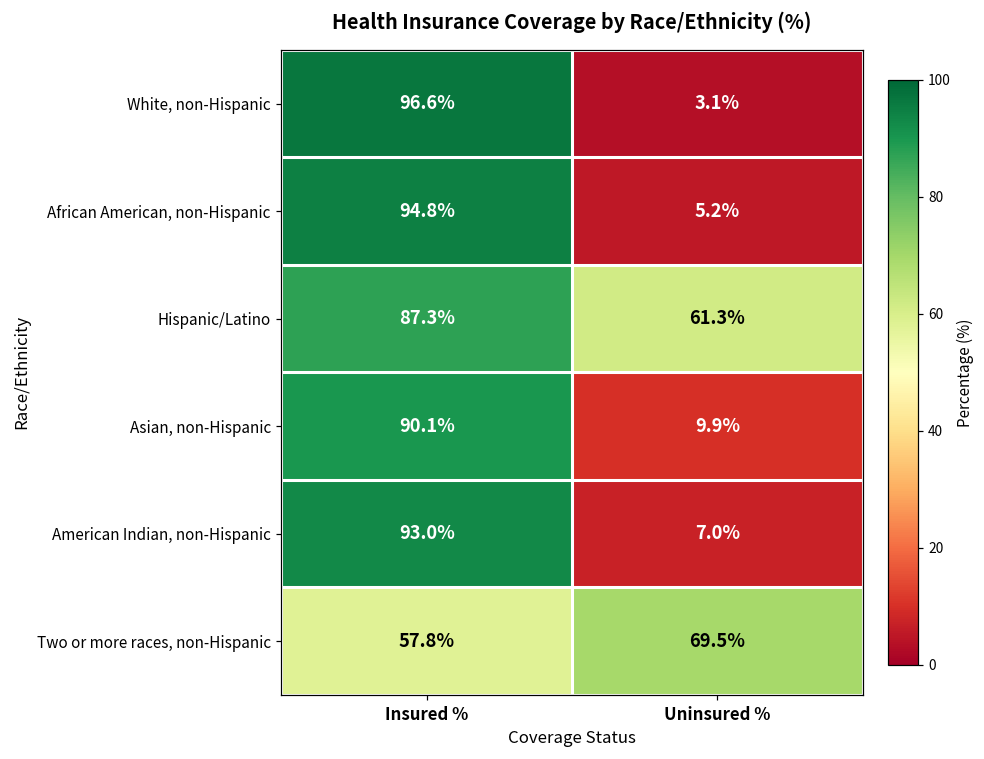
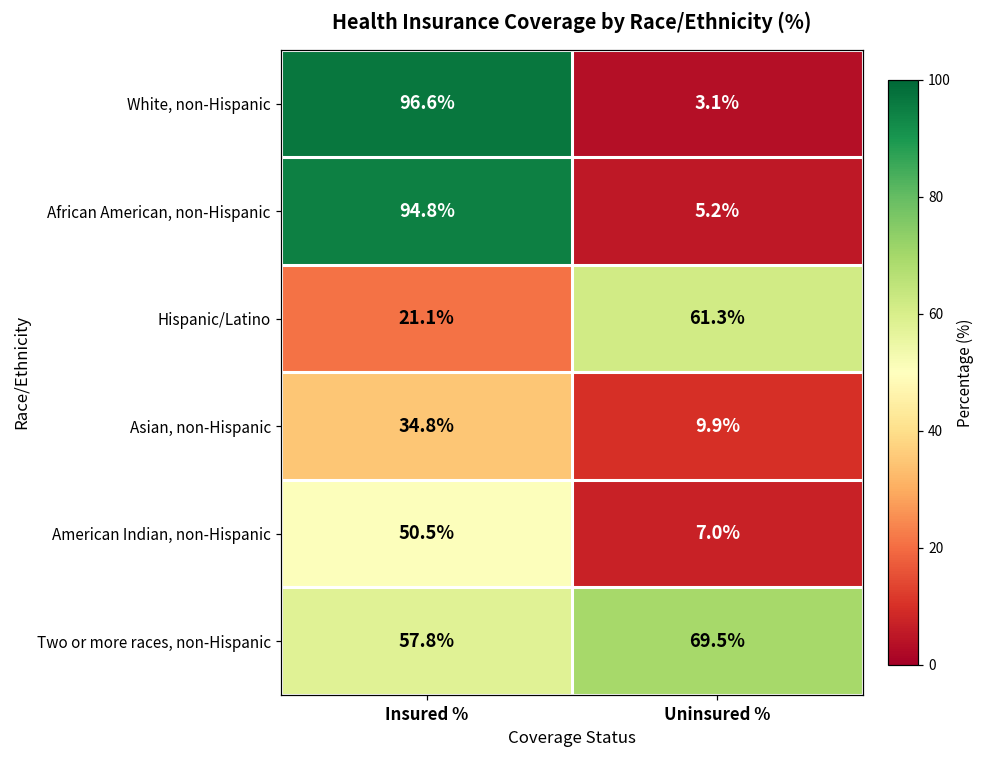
  {
    "White, non-Hispanic": {
      "Insured %": "96.6%",
      "Uninsured %": "3.1%"
    },
    "African American, non-Hispanic": {
      "Insured %": "94.8%",
      "Uninsured %": "5.2%"
    },
    "Hispanic/Latino": {
-     "Insured %": "87.3%",
+     "Insured %": "21.1%",
      "Uninsured %": "61.3%"
    },
    "Asian, non-Hispanic": {
-     "Insured %": "90.1%",
+     "Insured %": "34.8%",
      "Uninsured %": "9.9%"
    },
    "American Indian, non-Hispanic": {
-     "Insured %": "93.0%",
+     "Insured %": "50.5%",
      "Uninsured %": "7.0%"
    },
    "Two or more races, non-Hispanic": {
      "Insured %": "57.8%",
      "Uninsured %": "69.5%"
    }
  }
